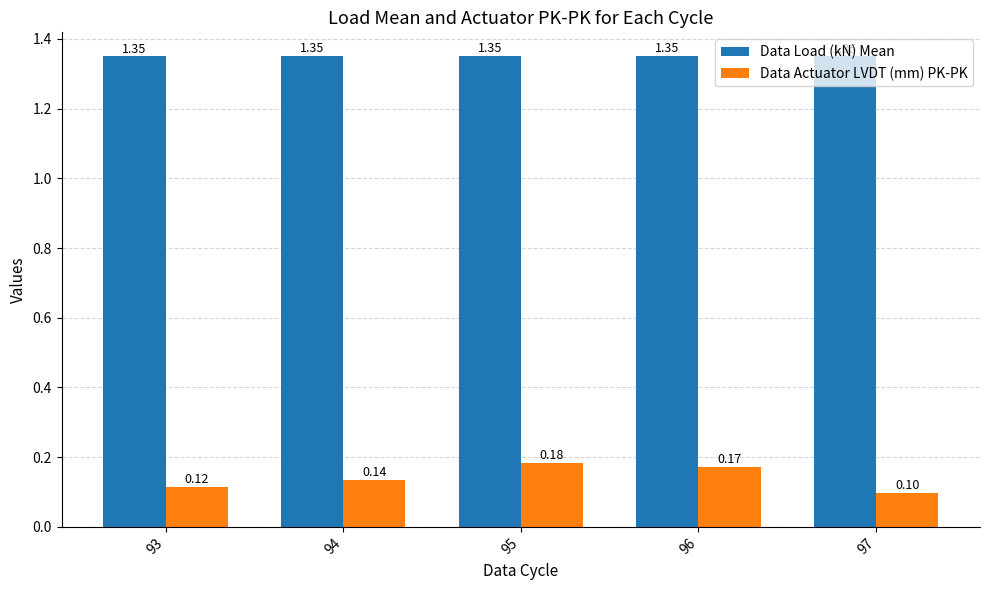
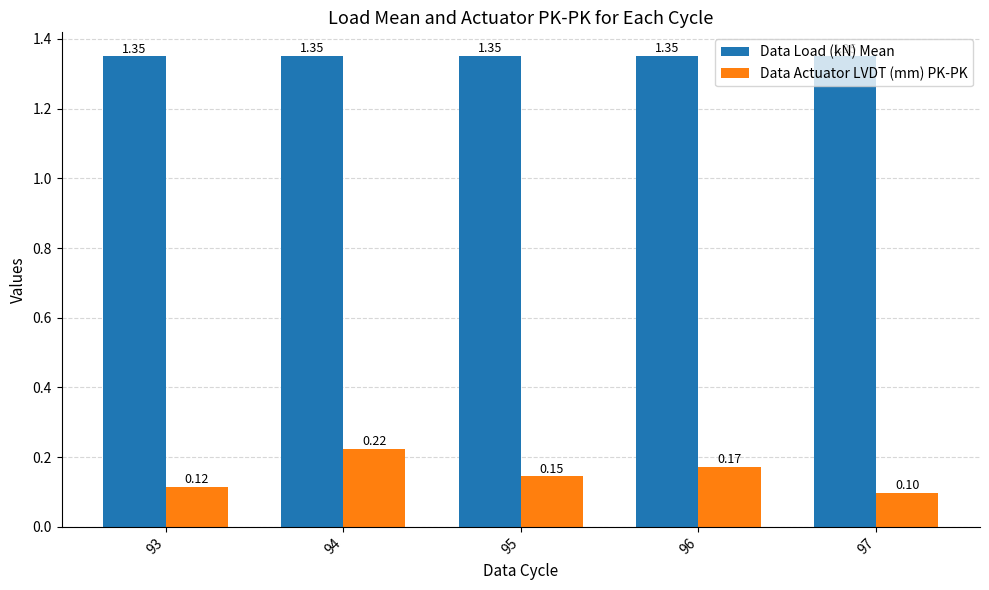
  {
    "Data Load (kN) Mean": {
      "93": 1.35,
      "94": 1.35,
      "95": 1.35,
      "96": 1.35
    },
    "Data Actuator LVDT (mm) PK-PK": {
      "93": 0.12,
-     "94": 0.14,
-     "95": 0.18,
+     "94": 0.22,
+     "95": 0.15,
      "96": 0.17,
      "97": 0.10
    }
  }
